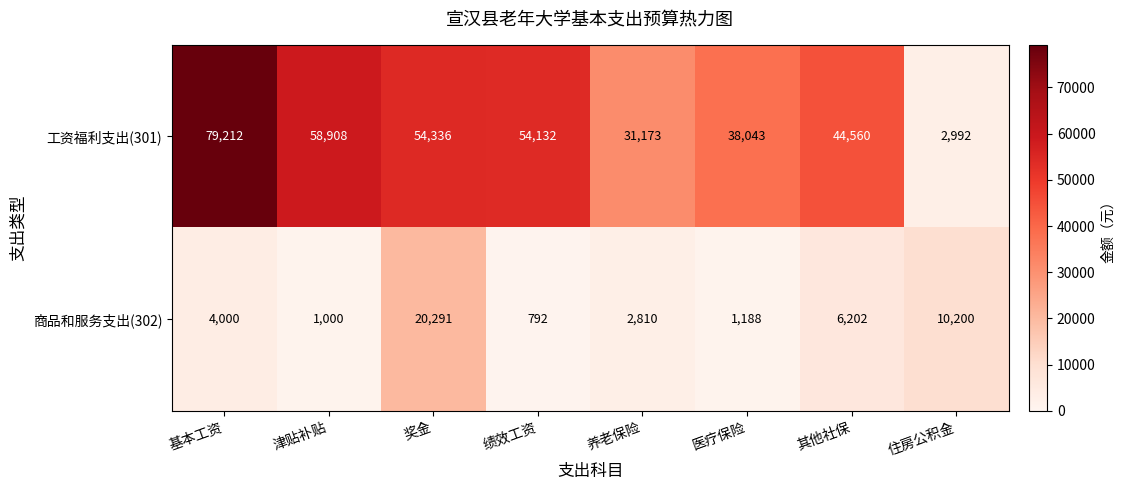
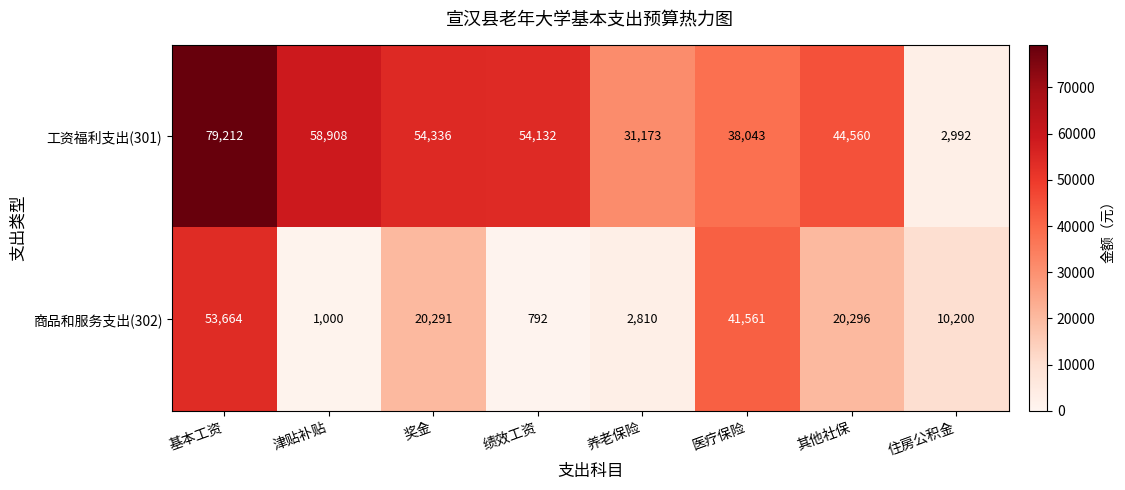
  {
    "工资福利支出(301)": {
      "基本工资": "79,212",
      "津贴补贴": "58,908",
      "奖金": "54,336",
      "绩效工资": "54,132",
      "养老保险": "31,173",
      "医疗保险": "38,043",
      "其他社保": "44,560",
      "住房公积金": "2,992"
    },
    "商品和服务支出(302)": {
-     "基本工资": "4,000",
+     "基本工资": "53,664",
      "津贴补贴": "1,000",
      "奖金": "20,291",
      "绩效工资": "792",
      "养老保险": "2,810",
-     "医疗保险": "1,188",
-     "其他社保": "6,202",
+     "医疗保险": "41,561",
+     "其他社保": "20,296",
      "住房公积金": "10,200"
    }
  }
